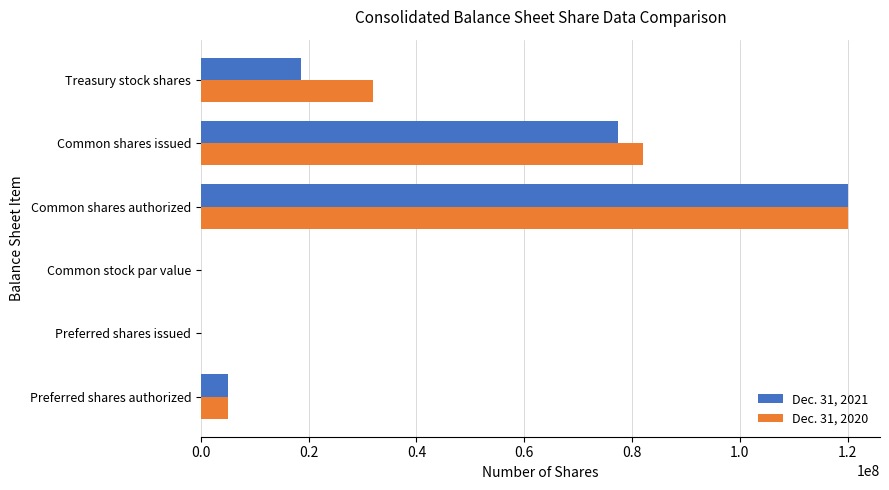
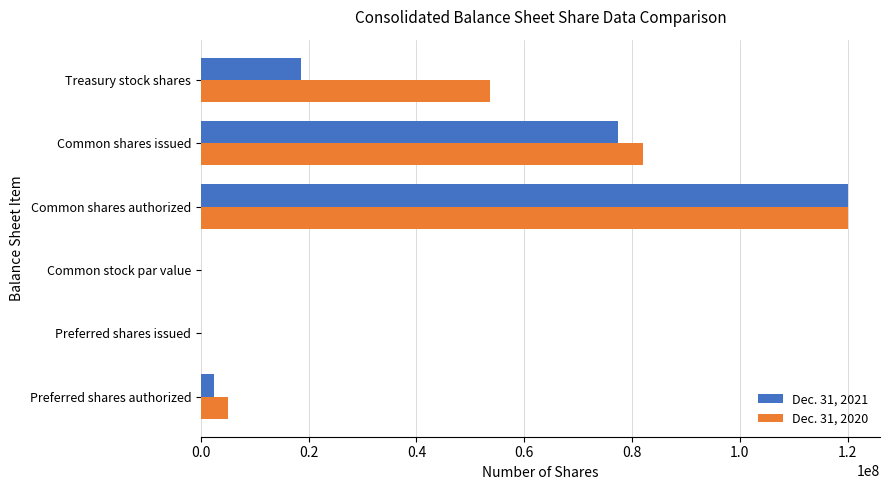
  {
    "Dec. 31, 2021": {
      "Treasury stock shares": 19000000,
      "Common shares issued": 77000000,
      "Common shares authorized": 120000000,
      "Common stock par value": 0,
      "Preferred shares issued": 0,
-     "Preferred shares authorized": 5000000
+     "Preferred shares authorized": 2000000
    },
    "Dec. 31, 2020": {
-     "Treasury stock shares": 32000000,
+     "Treasury stock shares": 54000000,
      "Common shares issued": 82000000,
      "Common shares authorized": 120000000,
      "Common stock par value": 0,
      "Preferred shares issued": 0,
      "Preferred shares authorized": 5000000
    }
  }
